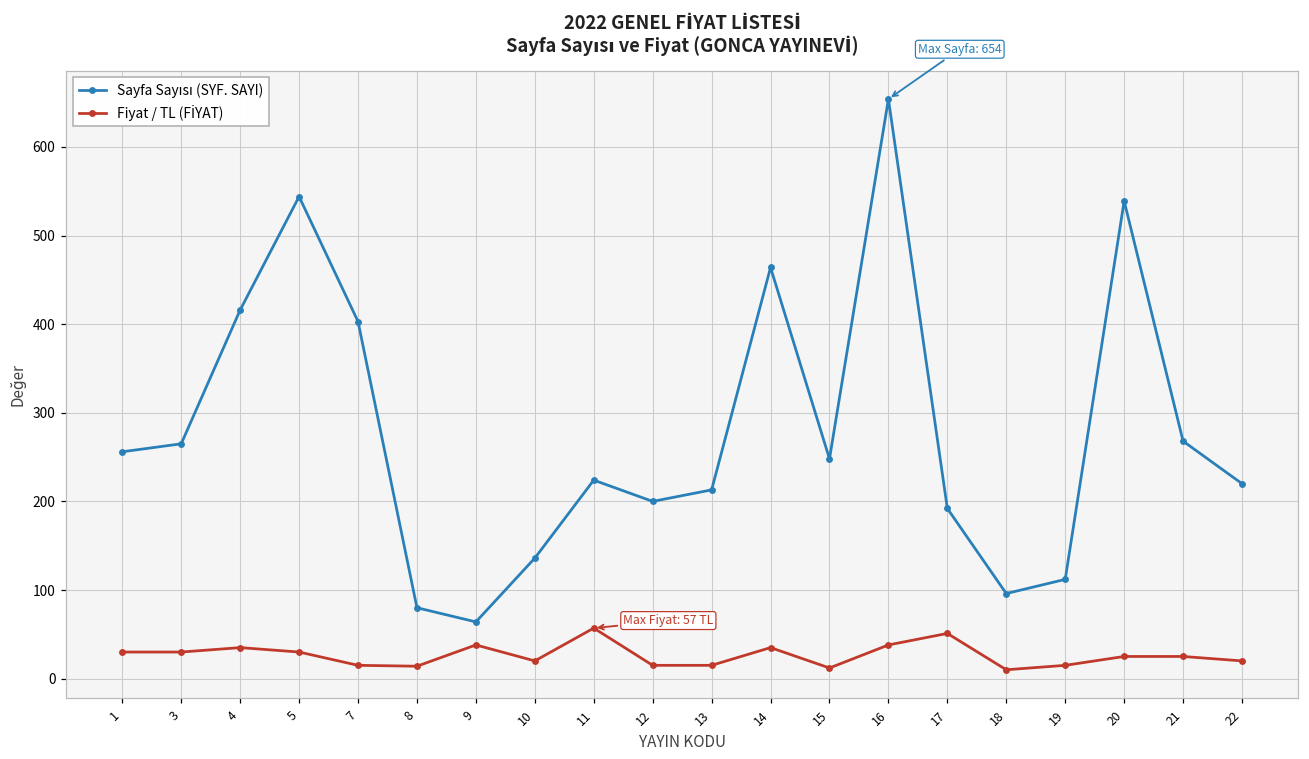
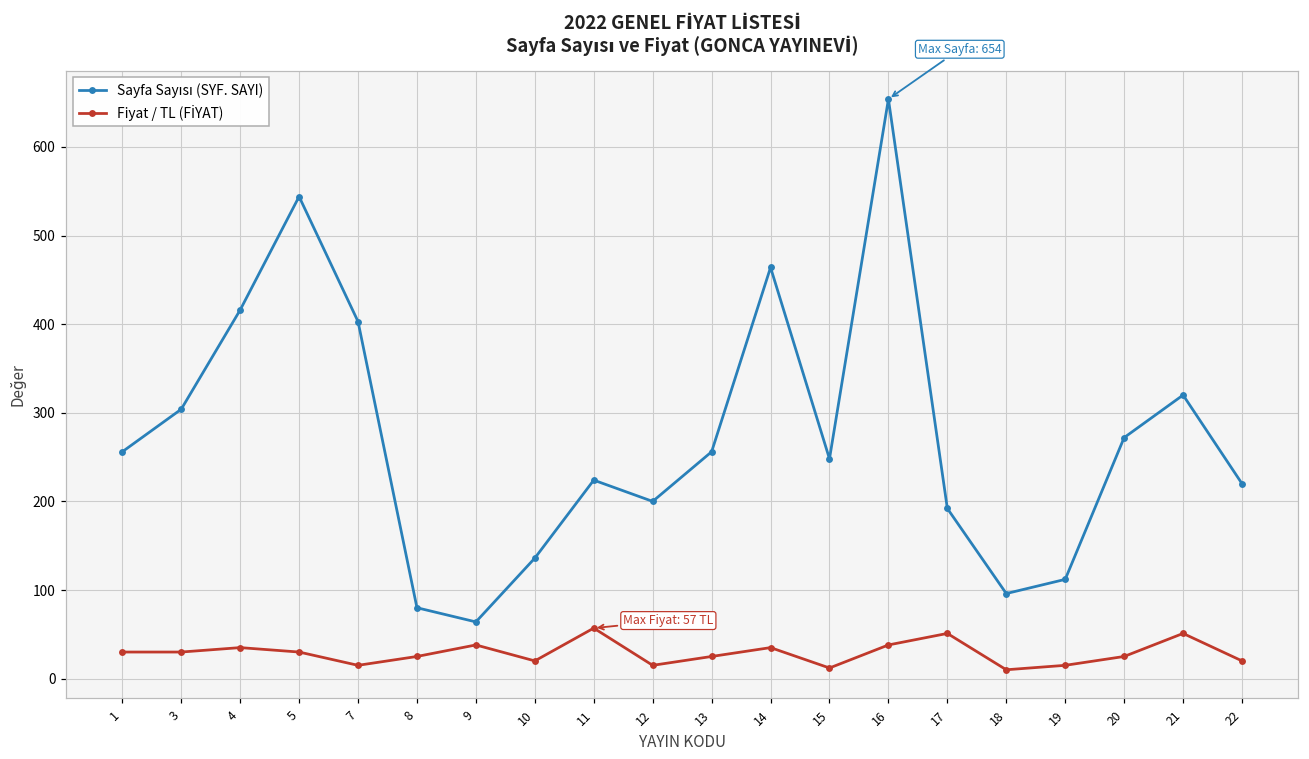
  {
    "Sayfa Sayısı (SYF. SAYI)": {
      "1": 260,
-     "3": 270,
+     "3": 300,
      "4": 420,
      "5": 540,
      "7": 400,
      "8": 80,
      "9": 60,
      "10": 140,
      "11": 220,
      "12": 200,
-     "13": 210,
+     "13": 260,
      "14": 460,
      "15": 250,
      "17": 190,
      "18": 100,
      "19": 110,
-     "20": 540,
-     "21": 270,
+     "20": 270,
+     "21": 320,
      "22": 220
    },
    "Fiyat / TL (FİYAT)": {
      "1": 30,
      "3": 30,
      "4": 40,
      "5": 30,
      "7": 20,
-     "8": 10,
+     "8": 30,
      "9": 40,
      "10": 20,
      "12": 20,
-     "13": 20,
+     "13": 30,
      "14": 40,
      "15": 10,
      "16": 40,
      "17": 50,
      "18": 10,
      "19": 20,
      "20": 30,
-     "21": 30,
+     "21": 50,
      "22": 20
    }
  }
